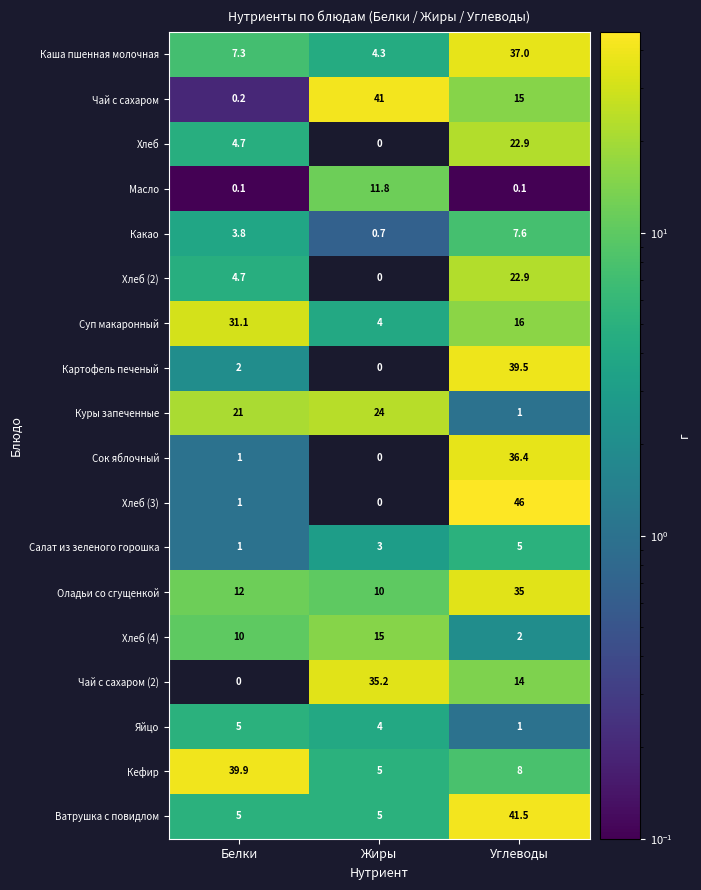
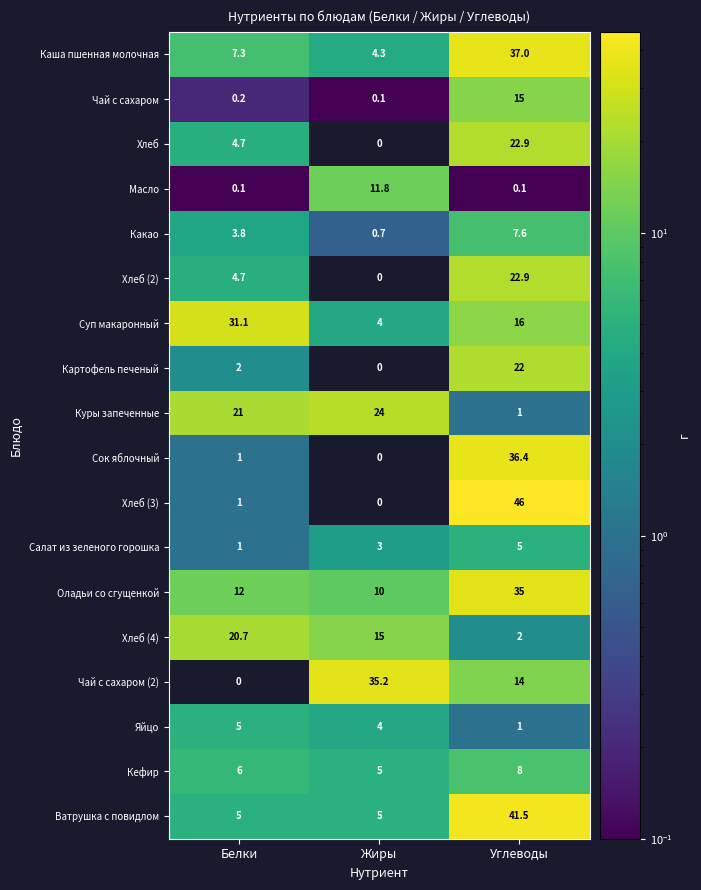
  {
    "Каша пшенная молочная": {
      "Белки": 7.3,
      "Жиры": 4.3,
      "Углеводы": 37.0
    },
    "Чай с сахаром": {
      "Белки": 0.2,
-     "Жиры": 41,
+     "Жиры": 0.1,
      "Углеводы": 15
    },
    "Хлеб": {
      "Белки": 4.7,
      "Жиры": 0,
      "Углеводы": 22.9
    },
    "Масло": {
      "Белки": 0.1,
      "Жиры": 11.8,
      "Углеводы": 0.1
    },
    "Какао": {
      "Белки": 3.8,
      "Жиры": 0.7,
      "Углеводы": 7.6
    },
    "Хлеб (2)": {
      "Белки": 4.7,
      "Жиры": 0,
      "Углеводы": 22.9
    },
    "Суп макаронный": {
      "Белки": 31.1,
      "Жиры": 4,
      "Углеводы": 16
    },
    "Картофель печеный": {
      "Белки": 2,
      "Жиры": 0,
-     "Углеводы": 39.5
+     "Углеводы": 22
    },
    "Куры запеченные": {
      "Белки": 21,
      "Жиры": 24,
      "Углеводы": 1
    },
    "Сок яблочный": {
      "Белки": 1,
      "Жиры": 0,
      "Углеводы": 36.4
    },
    "Хлеб (3)": {
      "Белки": 1,
      "Жиры": 0,
      "Углеводы": 46
    },
    "Салат из зеленого горошка": {
      "Белки": 1,
      "Жиры": 3,
      "Углеводы": 5
    },
    "Оладьи со сгущенкой": {
      "Белки": 12,
      "Жиры": 10,
      "Углеводы": 35
    },
    "Хлеб (4)": {
-     "Белки": 10,
+     "Белки": 20.7,
      "Жиры": 15,
      "Углеводы": 2
    },
    "Чай с сахаром (2)": {
      "Белки": 0,
      "Жиры": 35.2,
      "Углеводы": 14
    },
    "Яйцо": {
      "Белки": 5,
      "Жиры": 4,
      "Углеводы": 1
    },
    "Кефир": {
-     "Белки": 39.9,
+     "Белки": 6,
      "Жиры": 5,
      "Углеводы": 8
    },
    "Ватрушка с повидлом": {
      "Белки": 5,
      "Жиры": 5,
      "Углеводы": 41.5
    }
  }
